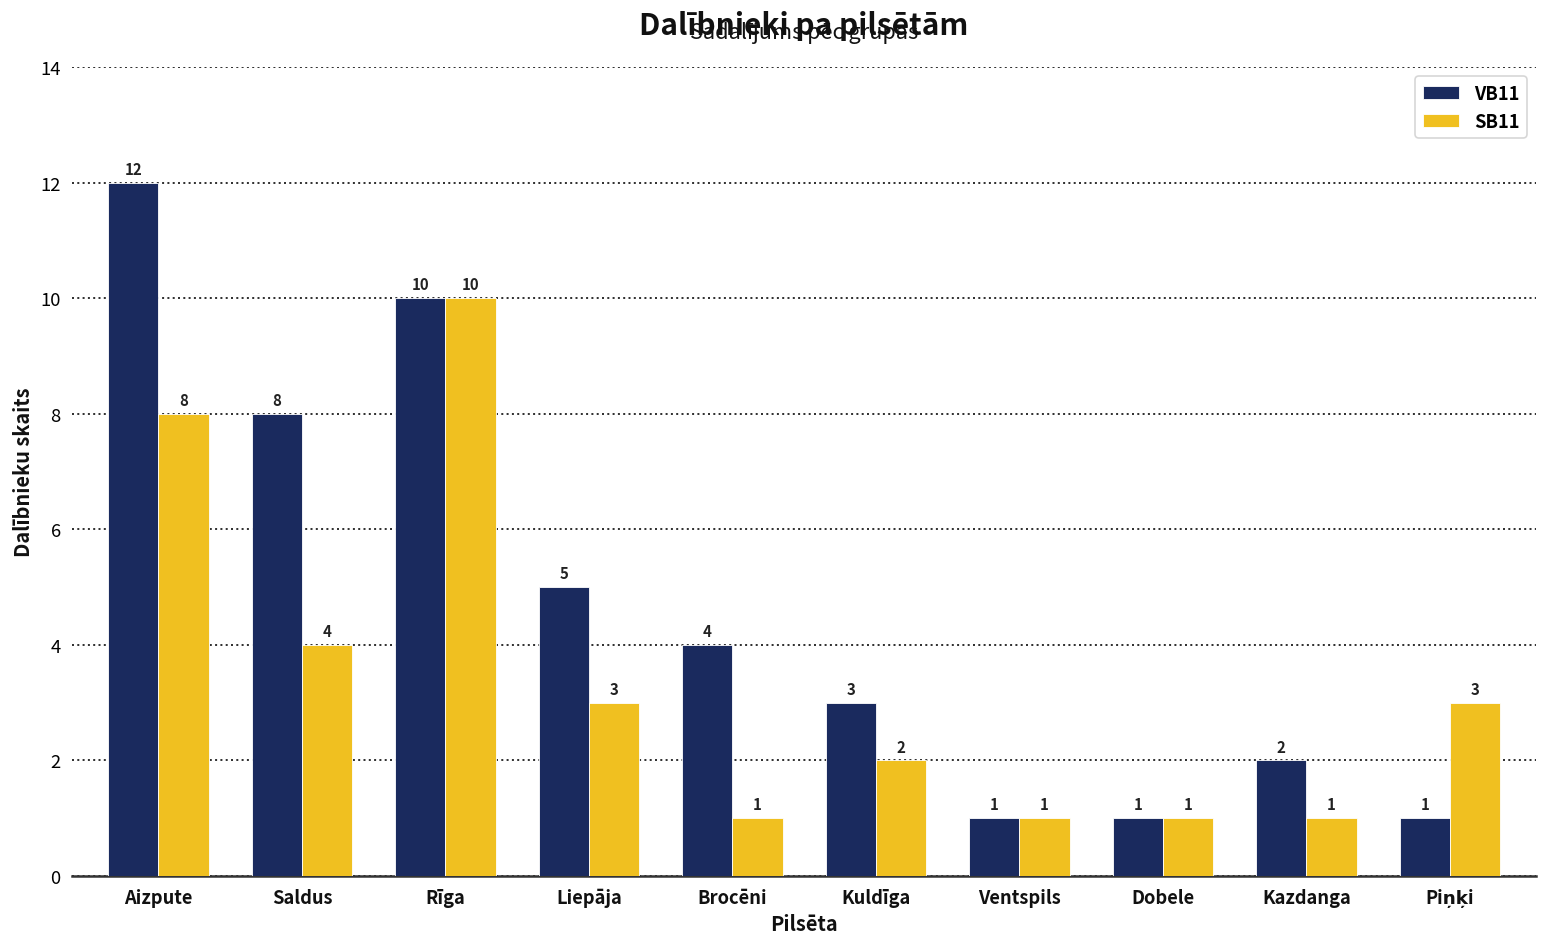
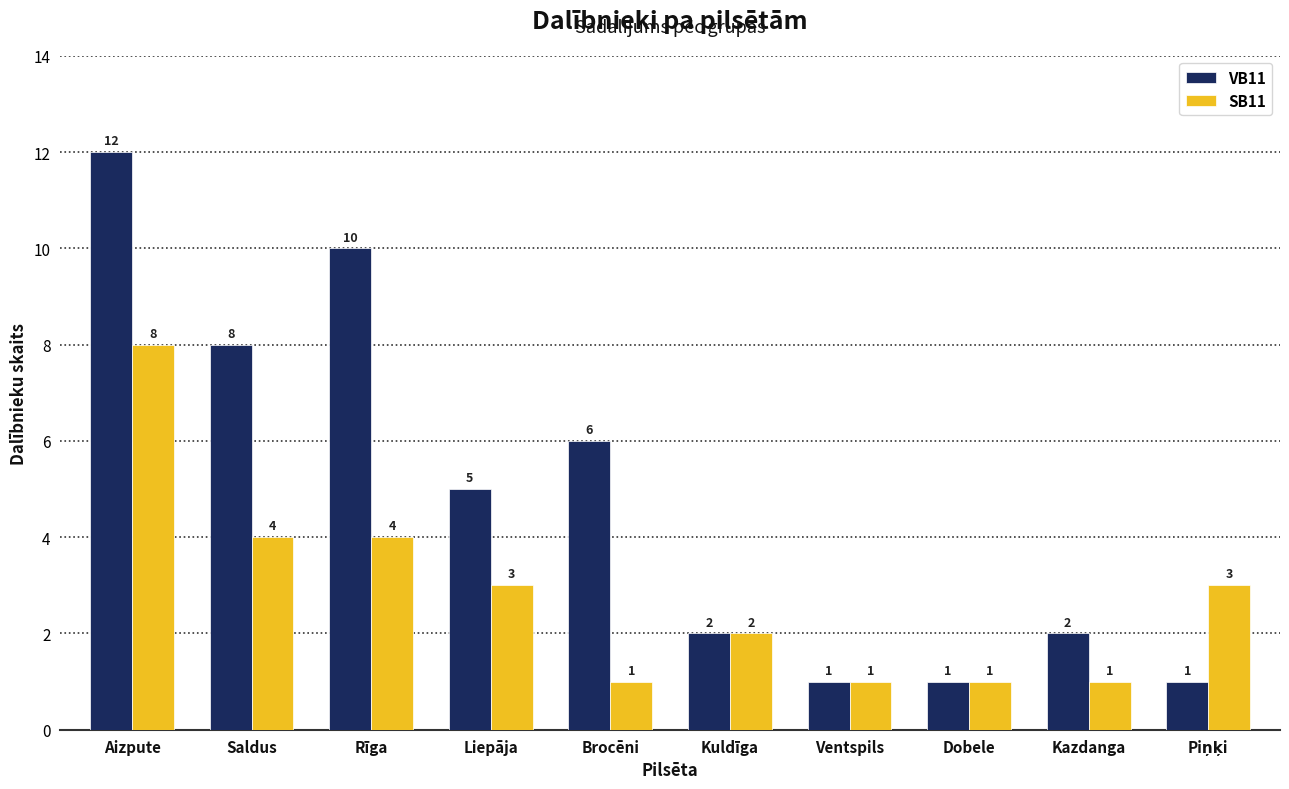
  {
    "VB11": {
      "Aizpute": 12,
      "Saldus": 8,
      "Rīga": 10,
      "Liepāja": 5,
-     "Brocēni": 4,
-     "Kuldīga": 3,
+     "Brocēni": 6,
+     "Kuldīga": 2,
      "Ventspils": 1,
      "Dobele": 1,
      "Kazdanga": 2,
      "Piņķi": 1
    },
    "SB11": {
      "Aizpute": 8,
      "Saldus": 4,
-     "Rīga": 10,
+     "Rīga": 4,
      "Liepāja": 3,
      "Brocēni": 1,
      "Kuldīga": 2,
      "Ventspils": 1,
      "Dobele": 1,
      "Kazdanga": 1,
      "Piņķi": 3
    }
  }
